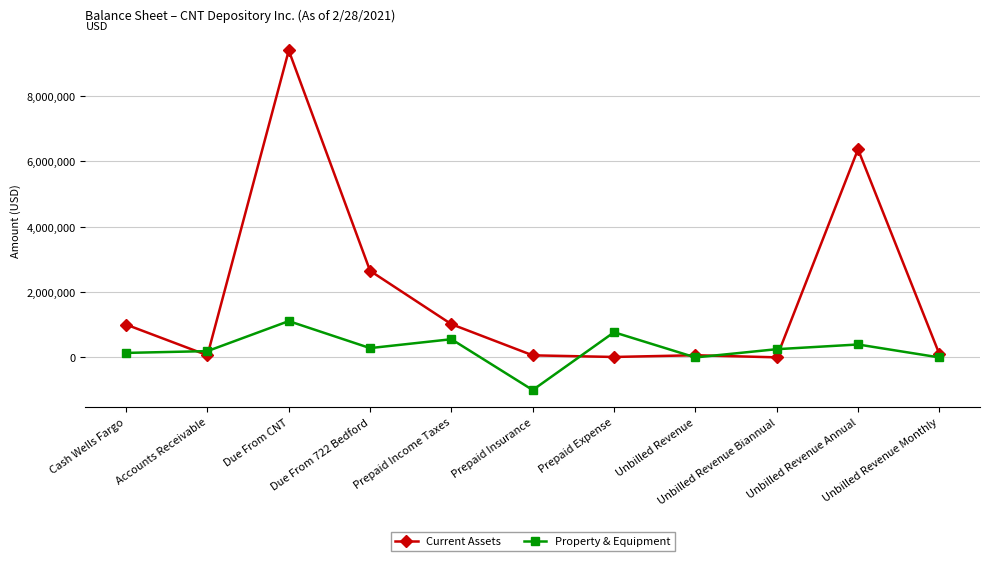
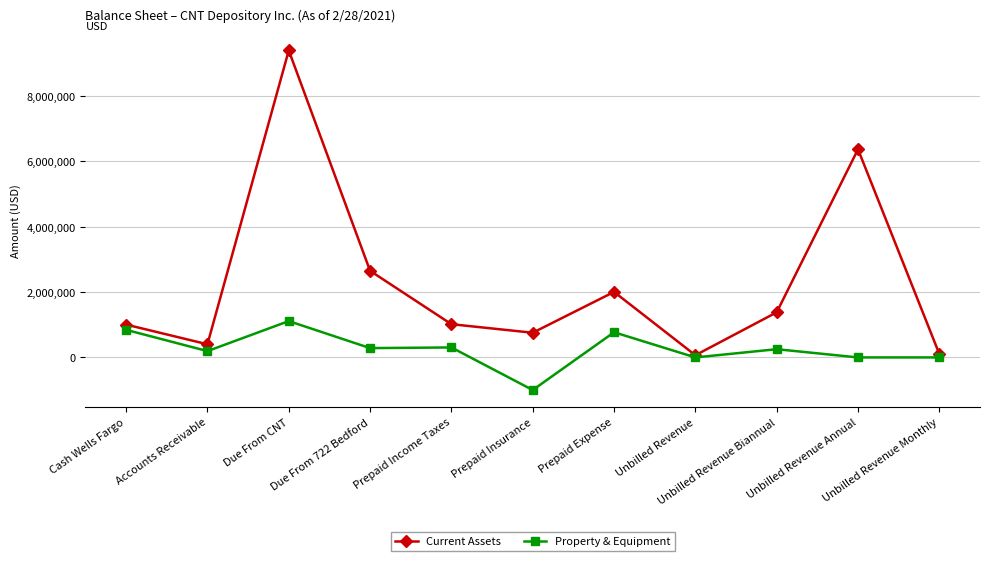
  {
    "Current Assets": {
      "Cash Wells Fargo": "1,000,000",
-     "Accounts Receivable": "100,000",
+     "Accounts Receivable": "400,000",
      "Due From CNT": "9,400,000",
      "Due From 722 Bedford": "2,700,000",
      "Prepaid Income Taxes": "1,000,000",
-     "Prepaid Insurance": "100,000",
-     "Prepaid Expense": "0",
-     "Unbilled Revenue Biannual": "0",
+     "Prepaid Insurance": "800,000",
+     "Prepaid Expense": "2,000,000",
+     "Unbilled Revenue Biannual": "1,400,000",
      "Unbilled Revenue Annual": "6,400,000",
      "Unbilled Revenue Monthly": "100,000"
    },
    "Property & Equipment": {
-     "Cash Wells Fargo": "100,000",
+     "Cash Wells Fargo": "800,000",
      "Accounts Receivable": "200,000",
      "Due From CNT": "1,100,000",
      "Due From 722 Bedford": "300,000",
-     "Prepaid Income Taxes": "600,000",
+     "Prepaid Income Taxes": "300,000",
      "Prepaid Insurance": "-1,000,000",
      "Prepaid Expense": "800,000",
      "Unbilled Revenue Biannual": "300,000",
-     "Unbilled Revenue Annual": "400,000",
+     "Unbilled Revenue Annual": "0",
      "Unbilled Revenue Monthly": "0"
    }
  }
